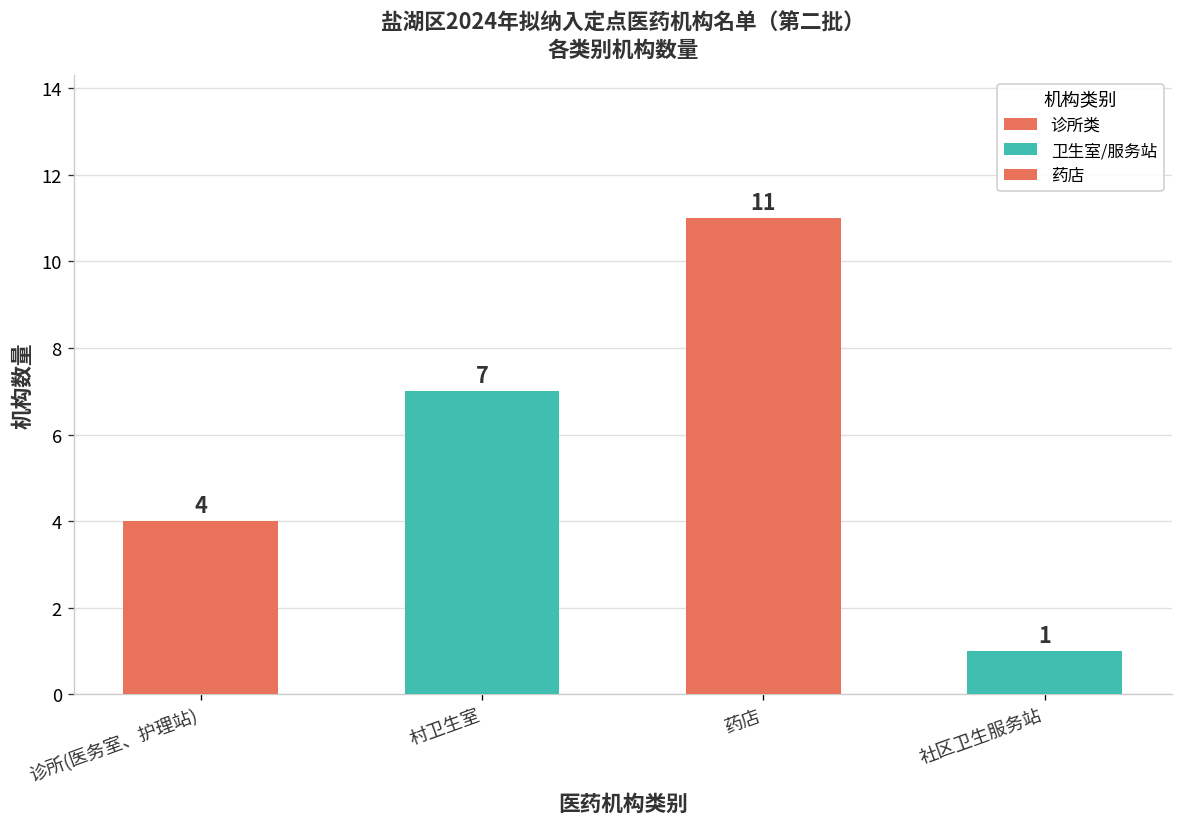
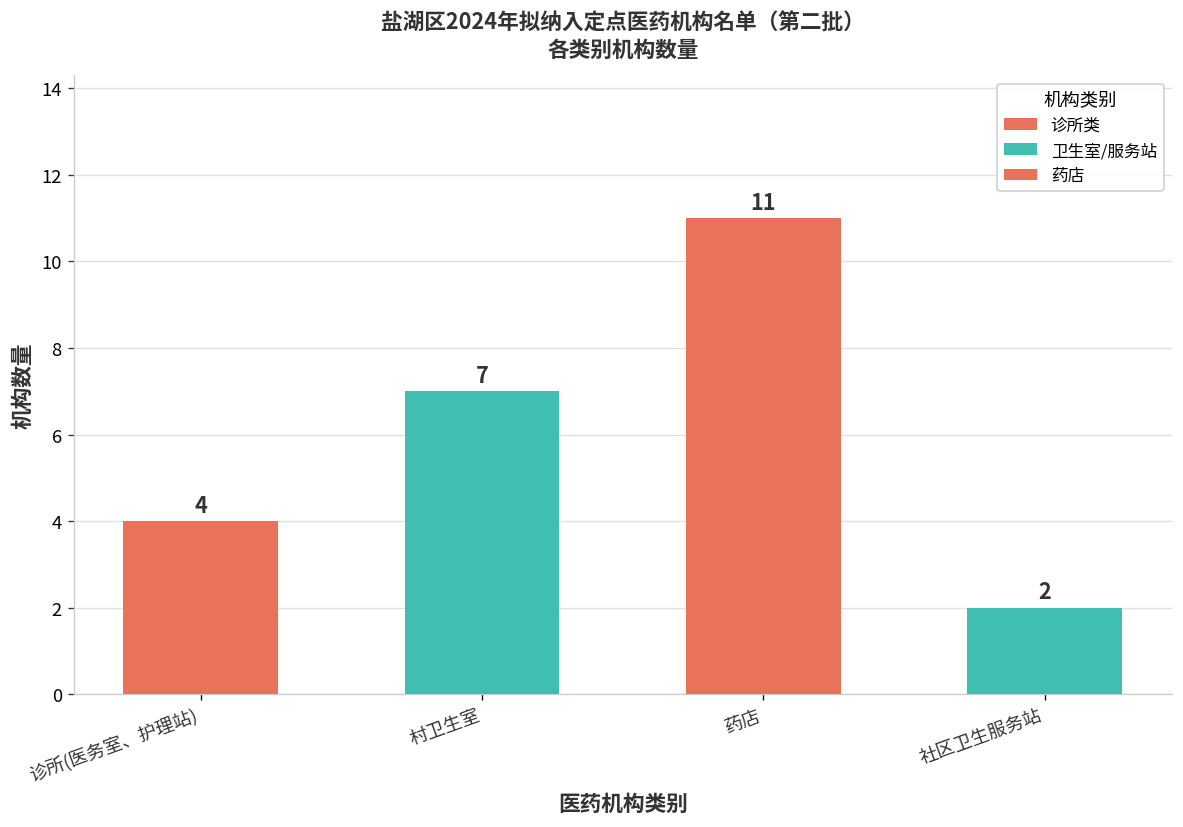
  {
    "诊所(医务室、护理站)": 4,
    "村卫生室": 7,
    "药店": 11,
-   "社区卫生服务站": 1
+   "社区卫生服务站": 2
  }
